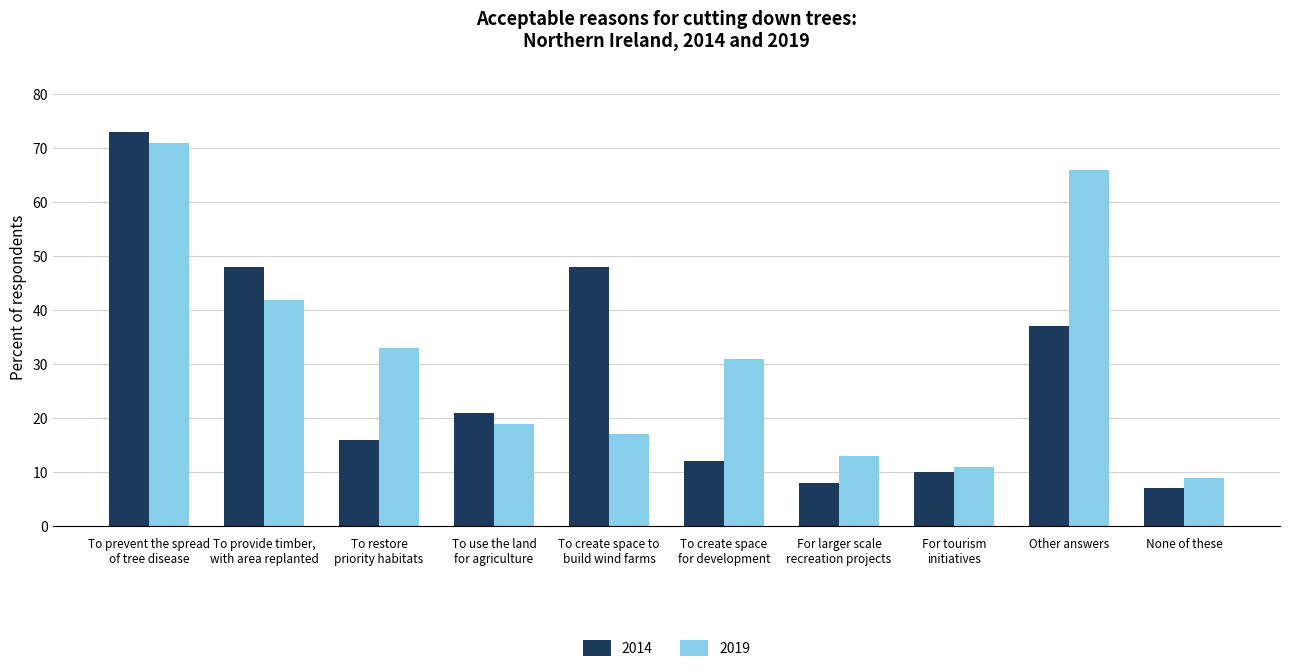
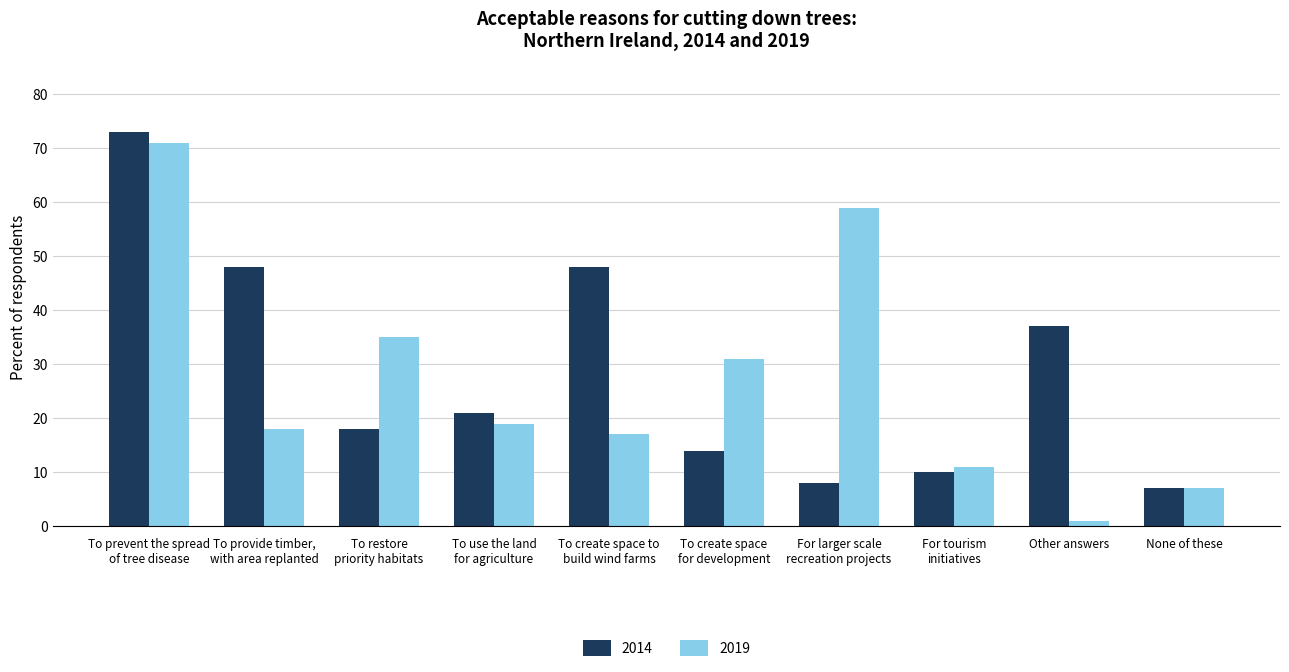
  {
    "2014": {
      "To prevent the spread of tree disease": 73,
      "To provide timber, with area replanted": 48,
-     "To restore priority habitats": 16,
+     "To restore priority habitats": 18,
      "To use the land for agriculture": 21,
      "To create space to build wind farms": 48,
-     "To create space for development": 12,
+     "To create space for development": 14,
      "For larger scale recreation projects": 8,
      "For tourism initiatives": 10,
      "Other answers": 37,
      "None of these": 7
    },
    "2019": {
      "To prevent the spread of tree disease": 71,
-     "To provide timber, with area replanted": 42,
-     "To restore priority habitats": 33,
+     "To provide timber, with area replanted": 18,
+     "To restore priority habitats": 35,
      "To use the land for agriculture": 19,
      "To create space to build wind farms": 17,
      "To create space for development": 31,
-     "For larger scale recreation projects": 13,
+     "For larger scale recreation projects": 59,
      "For tourism initiatives": 11,
-     "Other answers": 66,
-     "None of these": 9
+     "Other answers": 1,
+     "None of these": 7
    }
  }
